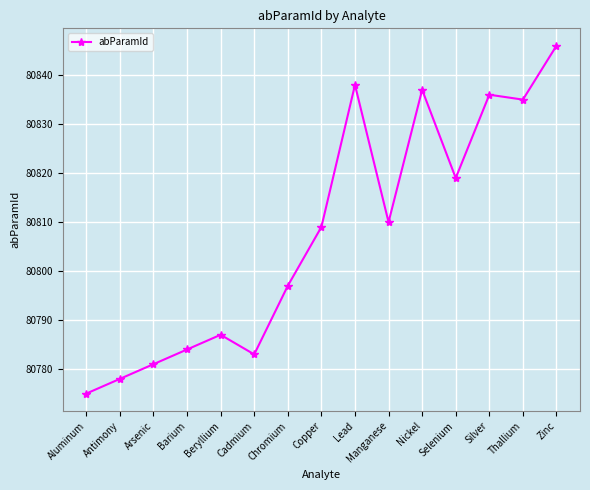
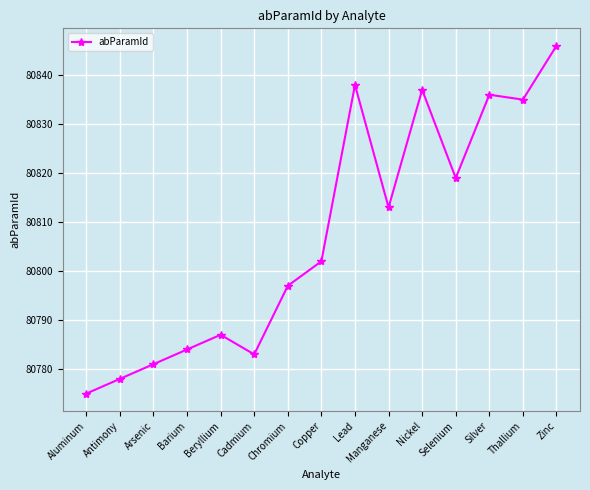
  {
    "Aluminum": 80775,
    "Antimony": 80778,
    "Arsenic": 80781,
    "Barium": 80784,
    "Beryllium": 80787,
    "Cadmium": 80783,
    "Chromium": 80797,
-   "Copper": 80809,
+   "Copper": 80802,
    "Lead": 80838,
-   "Manganese": 80810,
+   "Manganese": 80813,
    "Nickel": 80837,
    "Selenium": 80819,
    "Silver": 80836,
    "Thallium": 80835,
    "Zinc": 80846
  }
